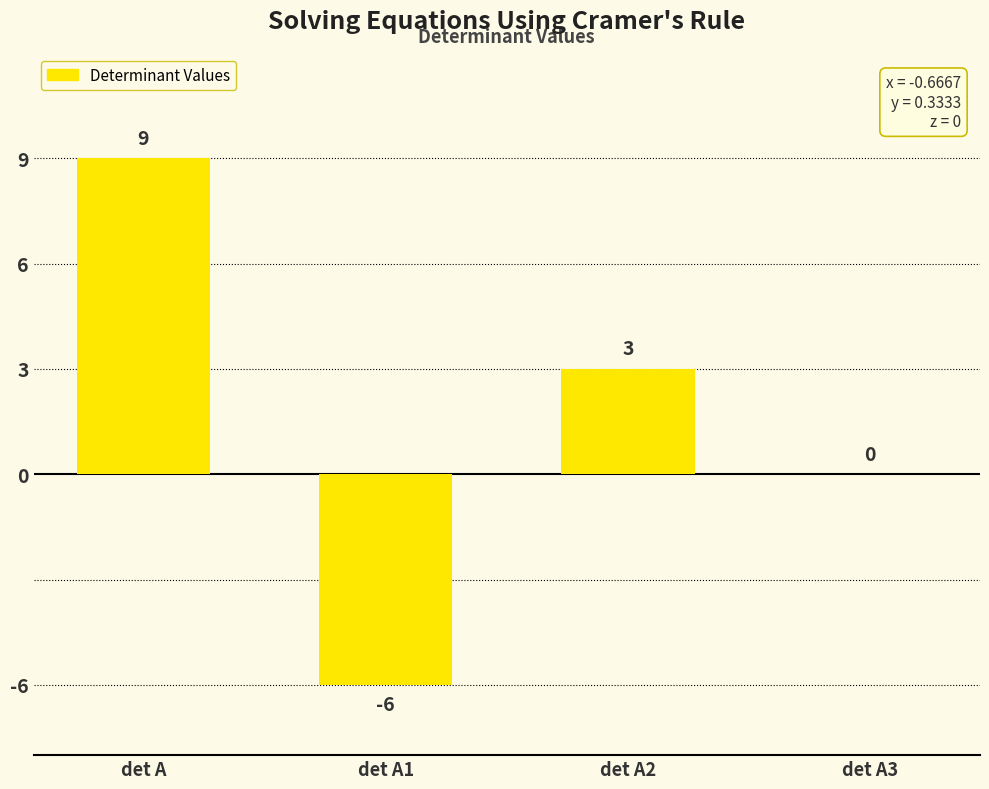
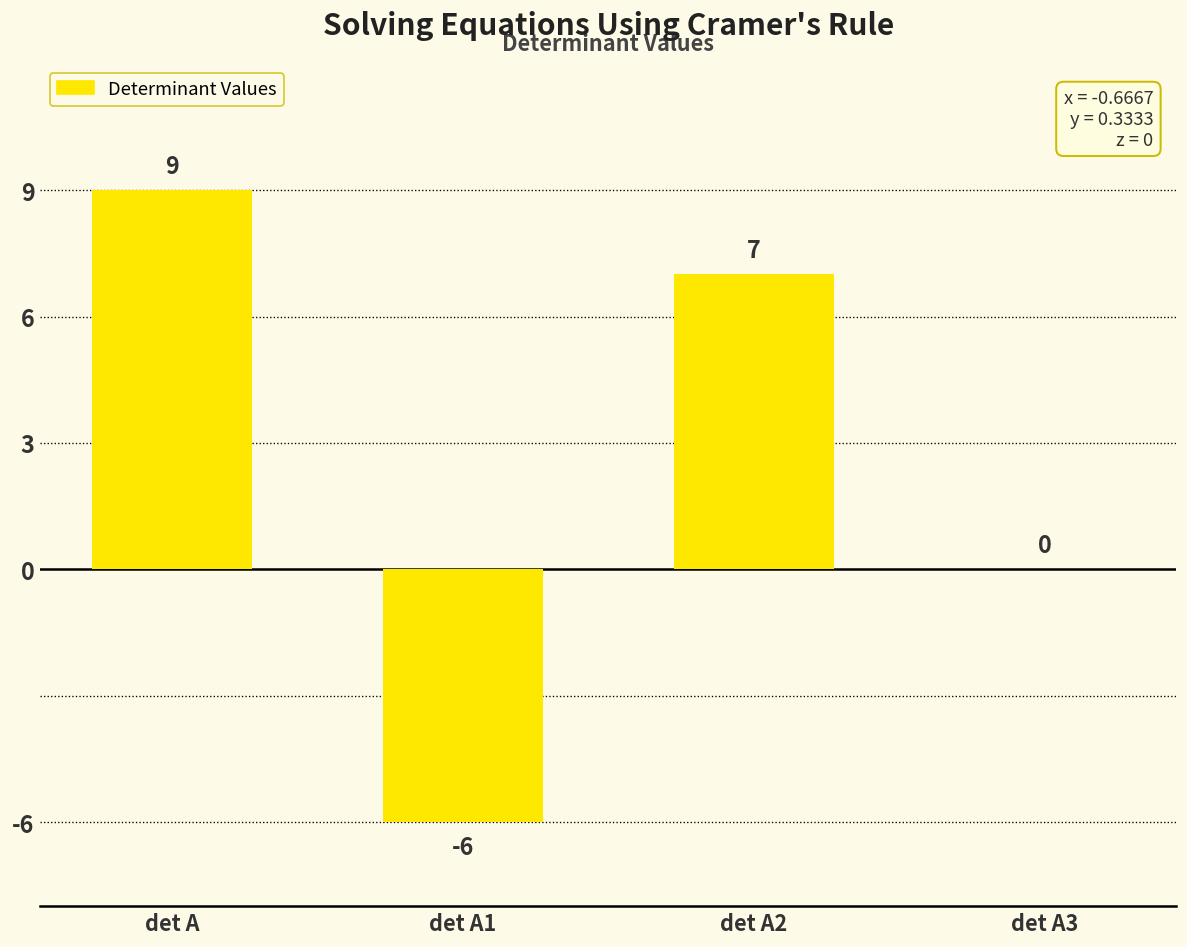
  {
    "det A": 9,
    "det A1": -6,
-   "det A2": 3,
+   "det A2": 7,
    "det A3": 0
  }
